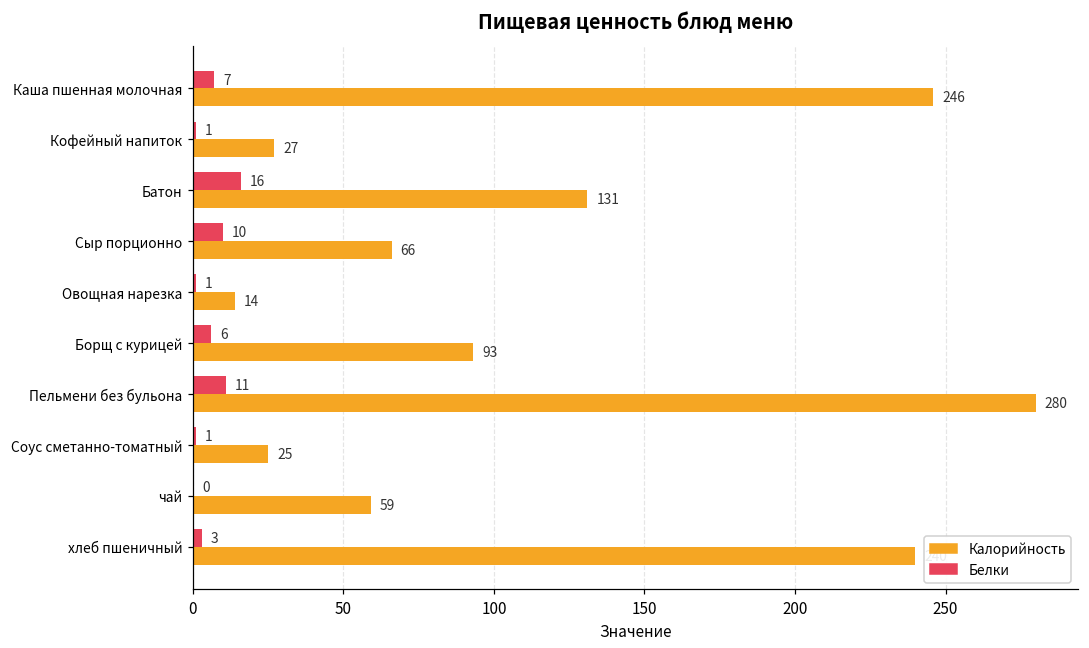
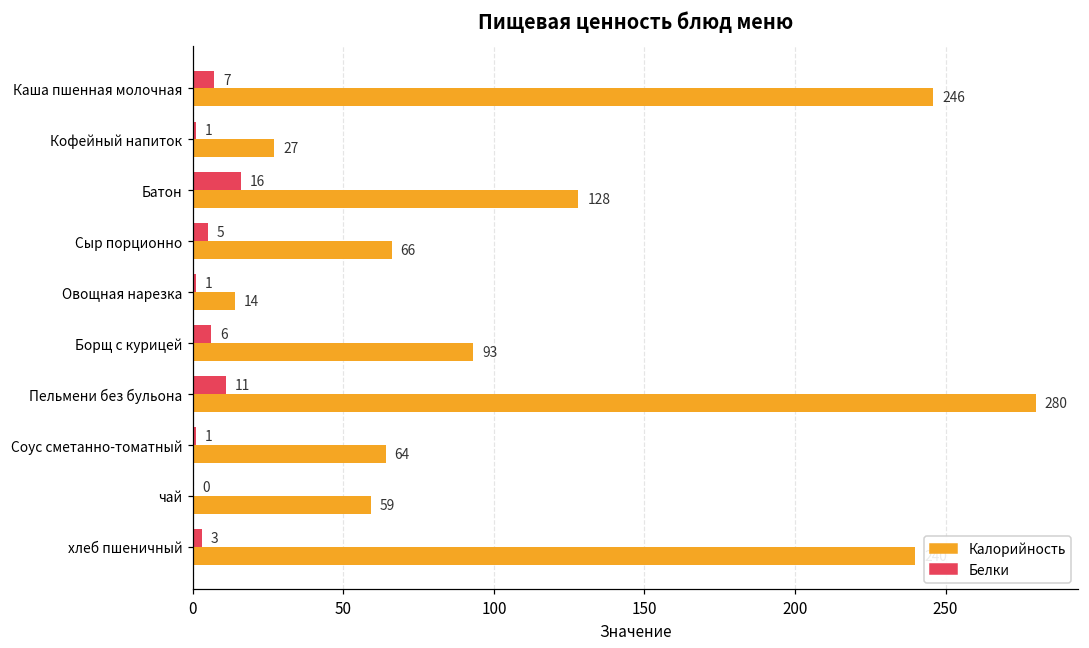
  {
    "Калорийность": {
      "Каша пшенная молочная": 246,
      "Кофейный напиток": 27,
-     "Батон": 131,
+     "Батон": 128,
      "Сыр порционно": 66,
      "Овощная нарезка": 14,
      "Борщ с курицей": 93,
      "Пельмени без бульона": 280,
-     "Соус сметанно-томатный": 25,
+     "Соус сметанно-томатный": 64,
      "чай": 59
    },
    "Белки": {
      "Каша пшенная молочная": 7,
      "Кофейный напиток": 1,
      "Батон": 16,
-     "Сыр порционно": 10,
+     "Сыр порционно": 5,
      "Овощная нарезка": 1,
      "Борщ с курицей": 6,
      "Пельмени без бульона": 11,
      "Соус сметанно-томатный": 1,
      "чай": 0,
      "хлеб пшеничный": 3
    }
  }
